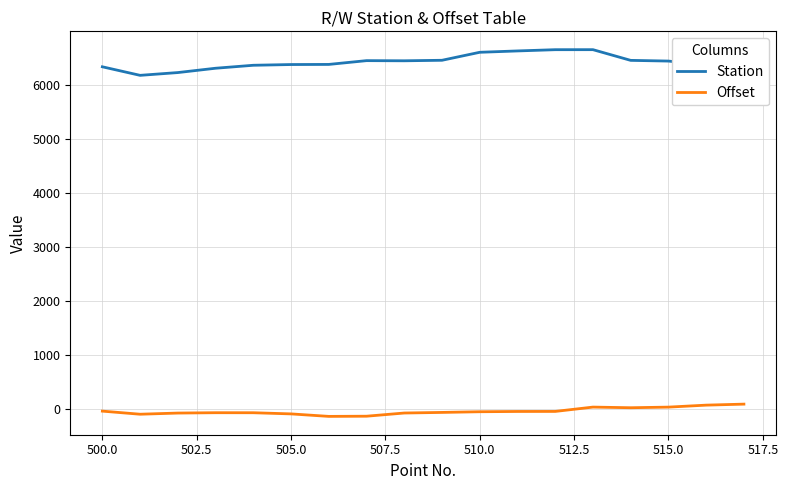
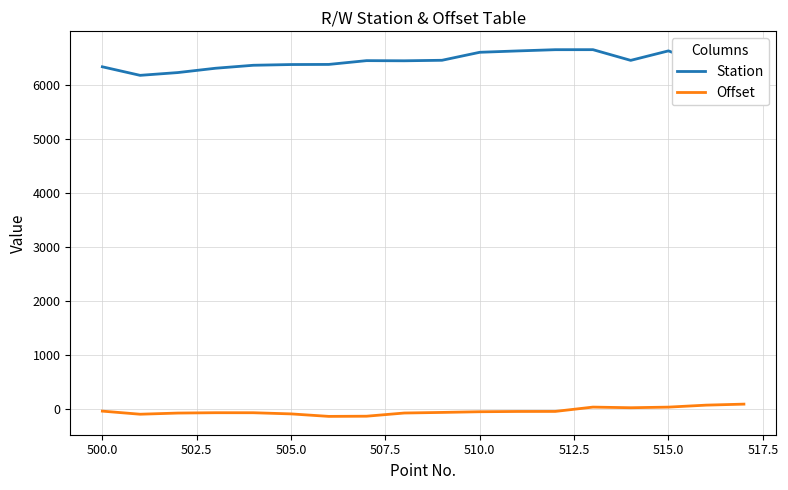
  {
    "Station": {
      "500.0": 6300,
      "505.0": 6400,
      "510.0": 6600,
-     "515.0": 6400
+     "515.0": 6600
    },
    "Offset": {
      "500.0": 0,
      "505.0": -100,
      "510.0": 0,
      "515.0": 0
    }
  }
